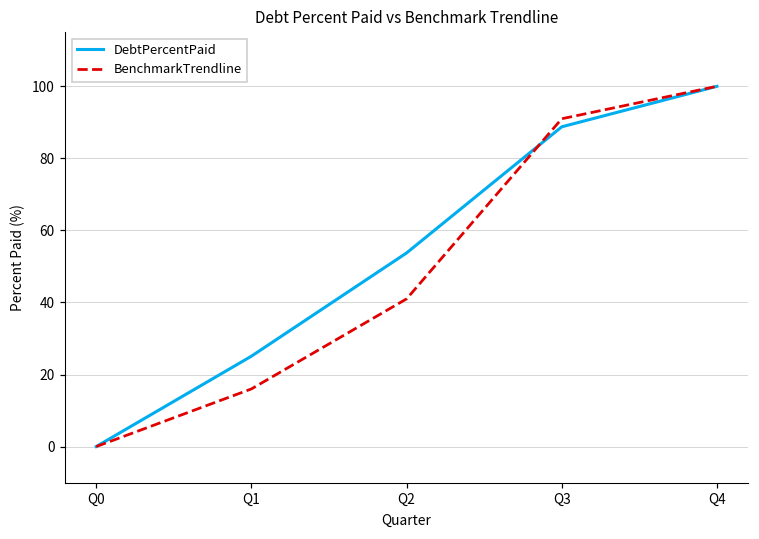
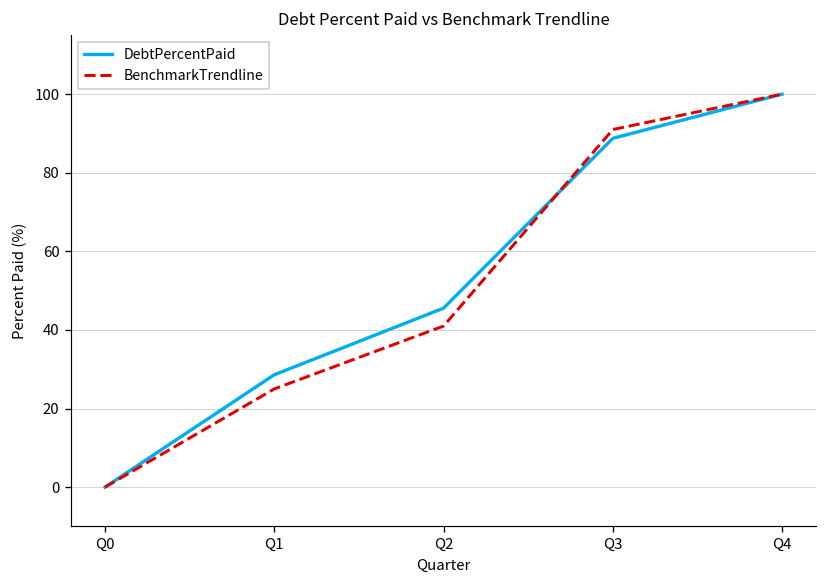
  {
    "DebtPercentPaid": {
-     "Q1": 25,
-     "Q2": 54,
+     "Q1": 29,
+     "Q2": 46,
      "Q3": 89
    },
    "BenchmarkTrendline": {
-     "Q1": 16,
+     "Q1": 25,
      "Q2": 41,
      "Q3": 91
    }
  }
